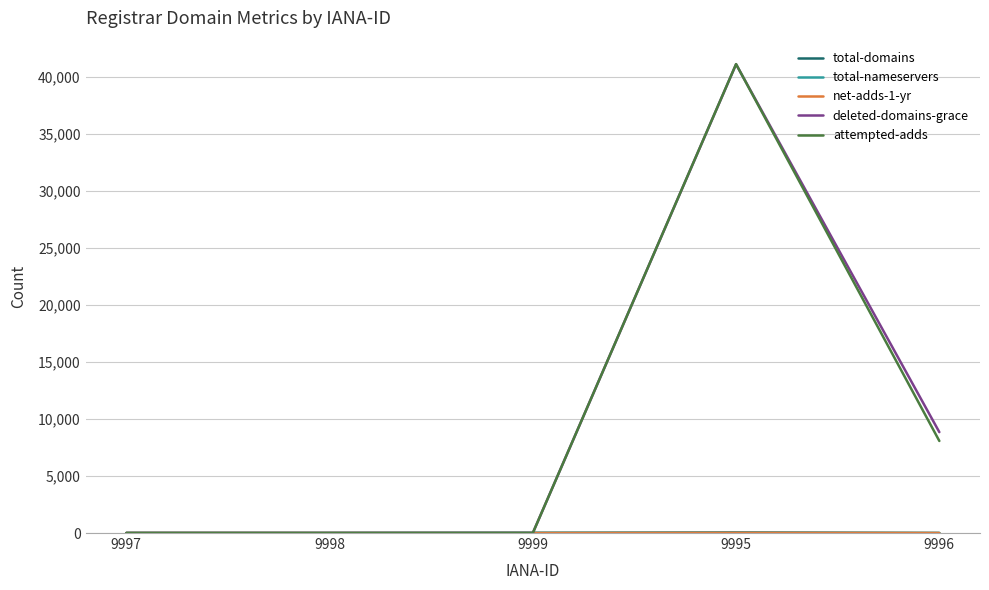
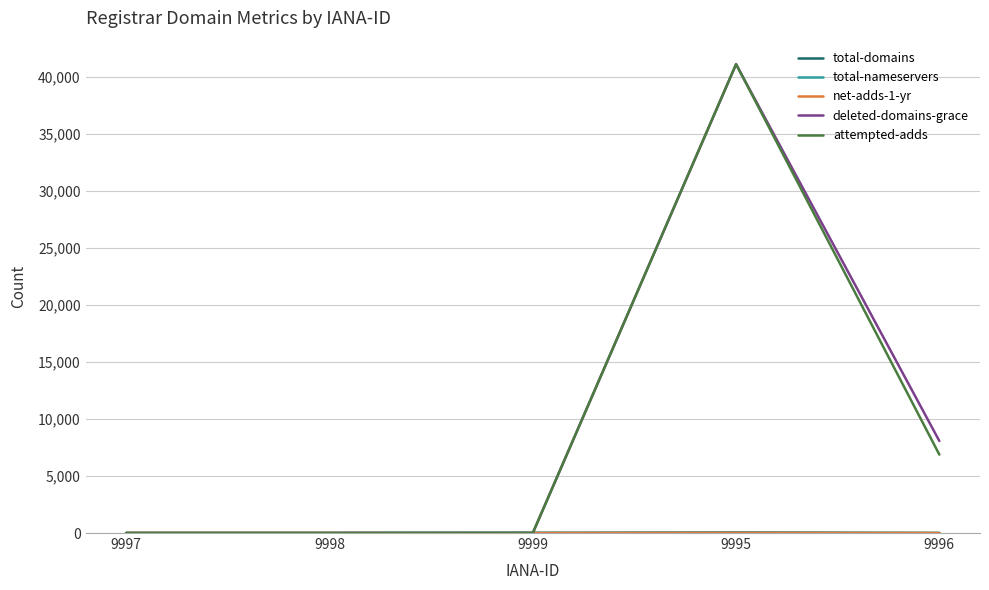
  {
    "deleted-domains-grace": {
-     "9996": "8,800"
+     "9996": "8,100"
    },
    "attempted-adds": {
-     "9996": "8,100"
+     "9996": "6,900"
    }
  }
